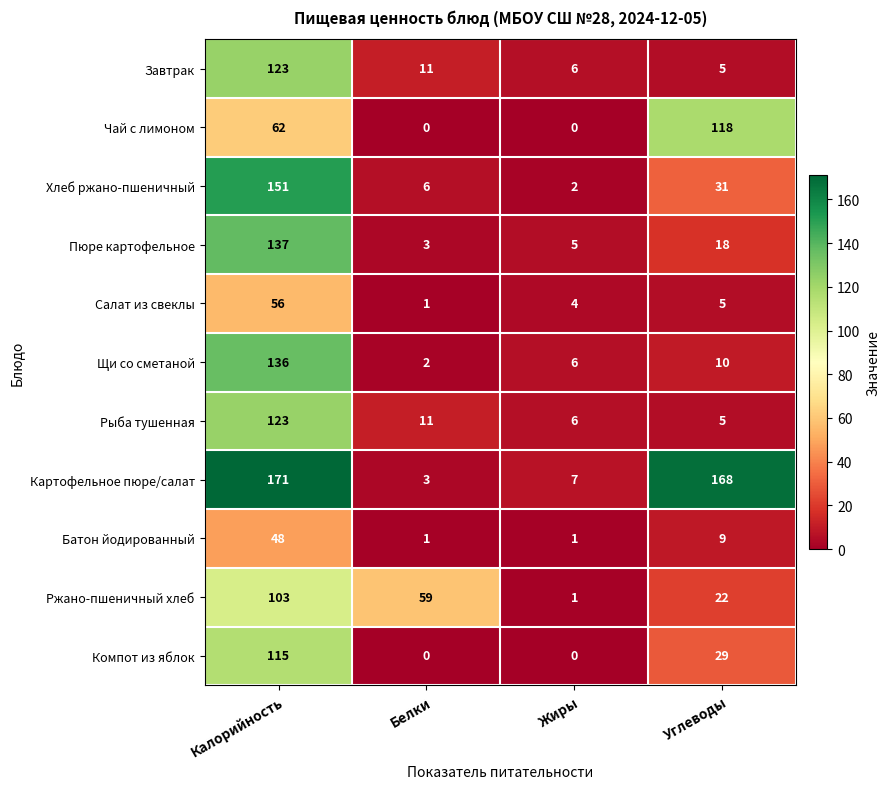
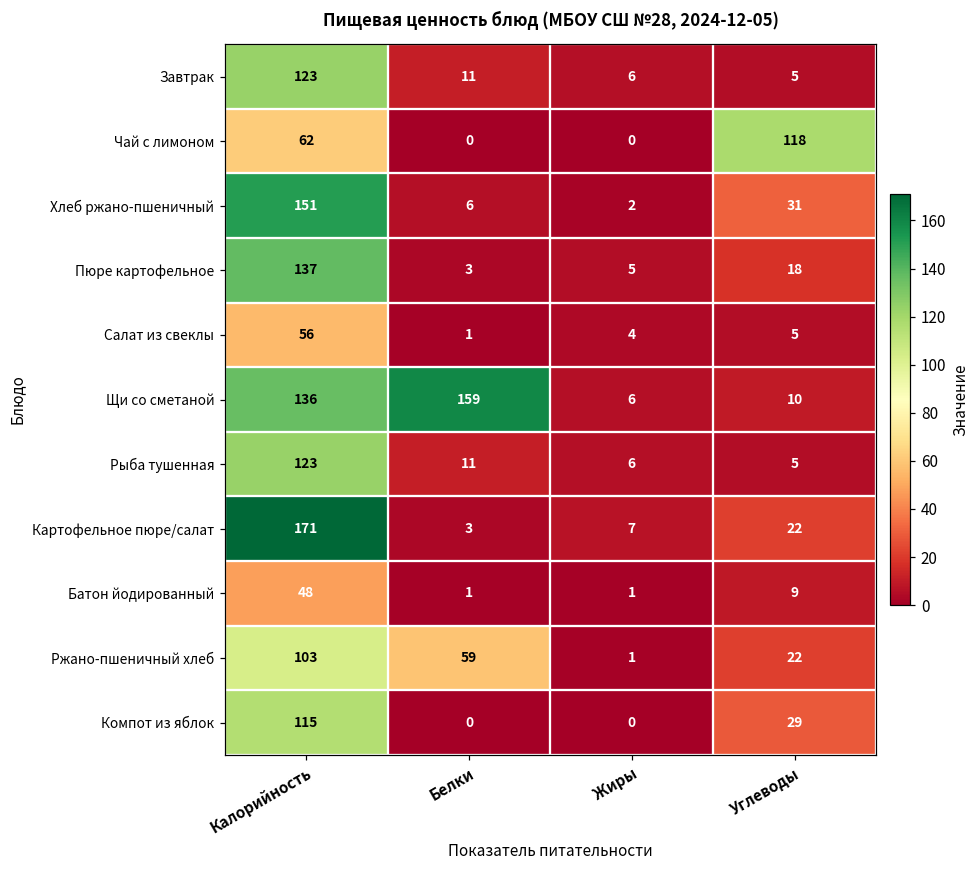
  {
    "Завтрак": {
      "Калорийность": 123,
      "Белки": 11,
      "Жиры": 6,
      "Углеводы": 5
    },
    "Чай с лимоном": {
      "Калорийность": 62,
      "Белки": 0,
      "Жиры": 0,
      "Углеводы": 118
    },
    "Хлеб ржано-пшеничный": {
      "Калорийность": 151,
      "Белки": 6,
      "Жиры": 2,
      "Углеводы": 31
    },
    "Пюре картофельное": {
      "Калорийность": 137,
      "Белки": 3,
      "Жиры": 5,
      "Углеводы": 18
    },
    "Салат из свеклы": {
      "Калорийность": 56,
      "Белки": 1,
      "Жиры": 4,
      "Углеводы": 5
    },
    "Щи со сметаной": {
      "Калорийность": 136,
-     "Белки": 2,
+     "Белки": 159,
      "Жиры": 6,
      "Углеводы": 10
    },
    "Рыба тушенная": {
      "Калорийность": 123,
      "Белки": 11,
      "Жиры": 6,
      "Углеводы": 5
    },
    "Картофельное пюре/салат": {
      "Калорийность": 171,
      "Белки": 3,
      "Жиры": 7,
-     "Углеводы": 168
+     "Углеводы": 22
    },
    "Батон йодированный": {
      "Калорийность": 48,
      "Белки": 1,
      "Жиры": 1,
      "Углеводы": 9
    },
    "Ржано-пшеничный хлеб": {
      "Калорийность": 103,
      "Белки": 59,
      "Жиры": 1,
      "Углеводы": 22
    },
    "Компот из яблок": {
      "Калорийность": 115,
      "Белки": 0,
      "Жиры": 0,
      "Углеводы": 29
    }
  }
